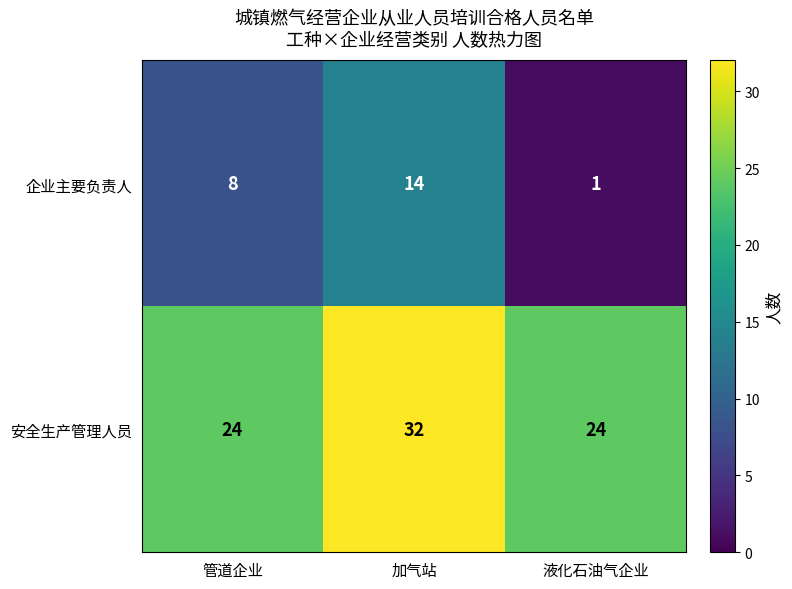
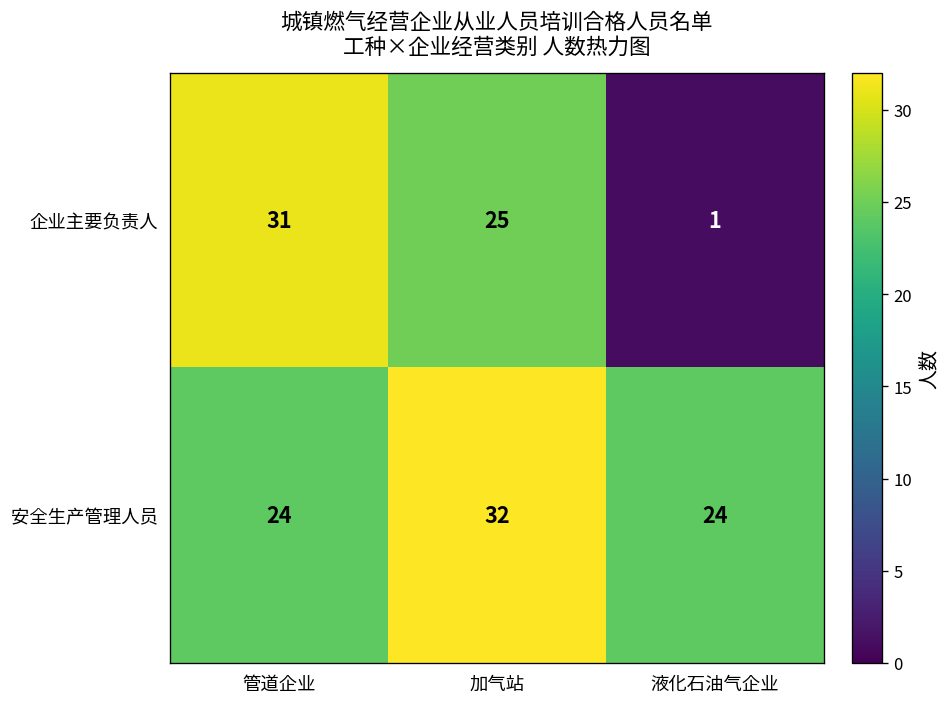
  {
    "企业主要负责人": {
-     "管道企业": 8,
-     "加气站": 14,
+     "管道企业": 31,
+     "加气站": 25,
      "液化石油气企业": 1
    },
    "安全生产管理人员": {
      "管道企业": 24,
      "加气站": 32,
      "液化石油气企业": 24
    }
  }
